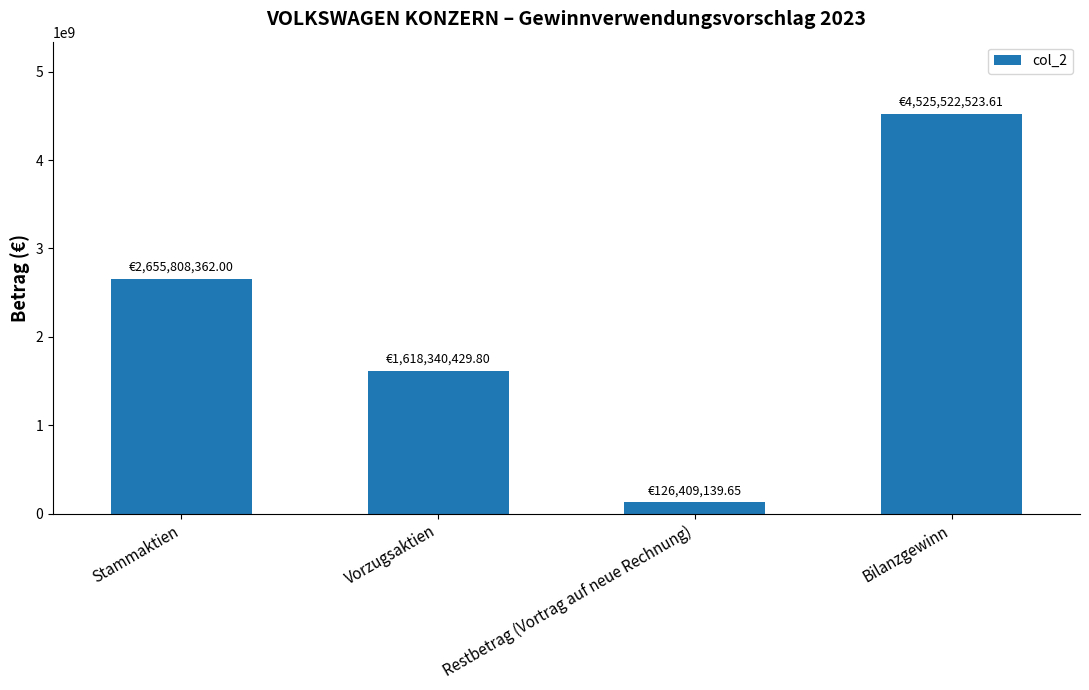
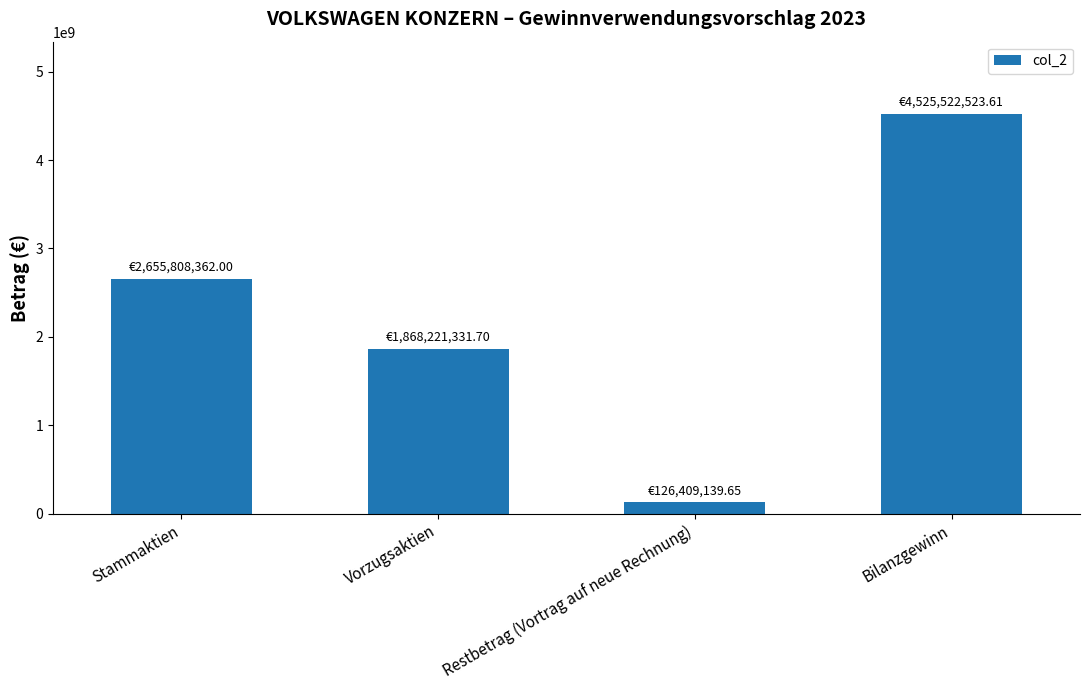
  {
    "Stammaktien": "€2,655,808,362.00",
-   "Vorzugsaktien": "€1,618,340,429.80",
+   "Vorzugsaktien": "€1,868,221,331.70",
    "Restbetrag (Vortrag auf neue Rechnung)": "€126,409,139.65",
    "Bilanzgewinn": "€4,525,522,523.61"
  }
